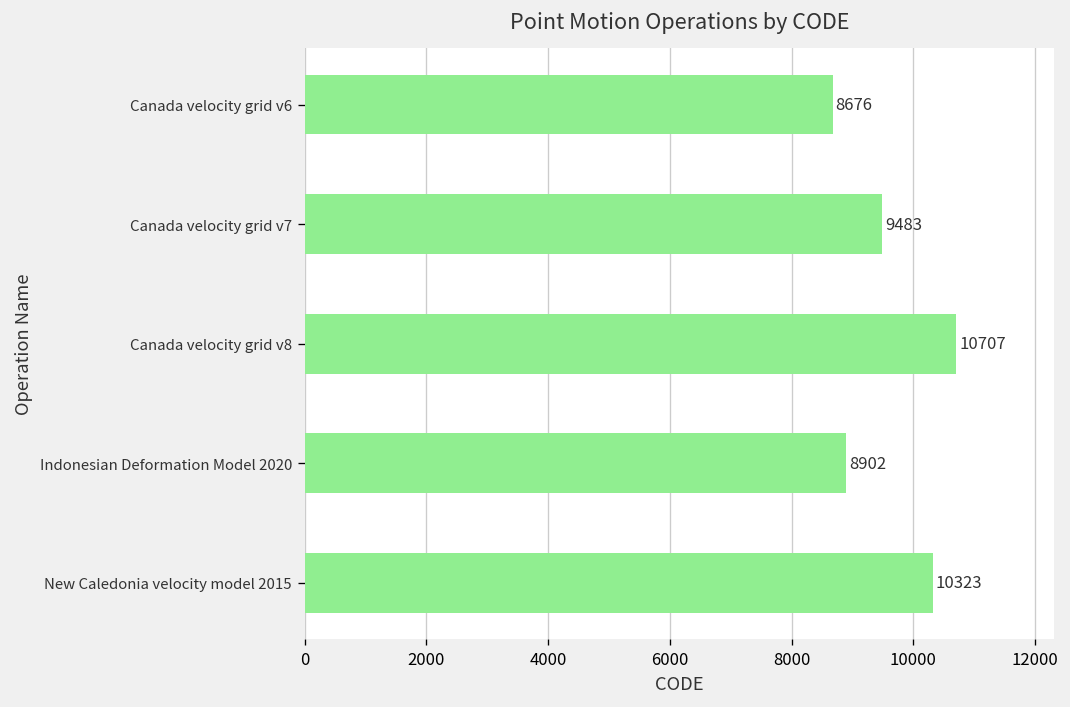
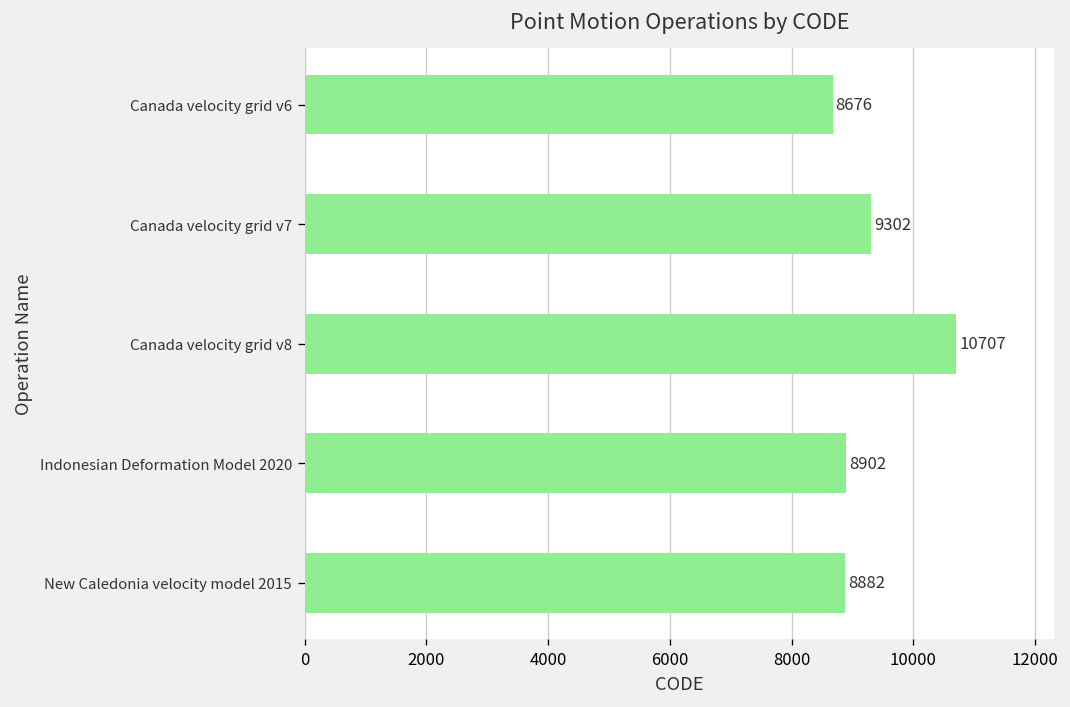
  {
    "Canada velocity grid v6": 8676,
-   "Canada velocity grid v7": 9483,
+   "Canada velocity grid v7": 9302,
    "Canada velocity grid v8": 10707,
    "Indonesian Deformation Model 2020": 8902,
-   "New Caledonia velocity model 2015": 10323
+   "New Caledonia velocity model 2015": 8882
  }
